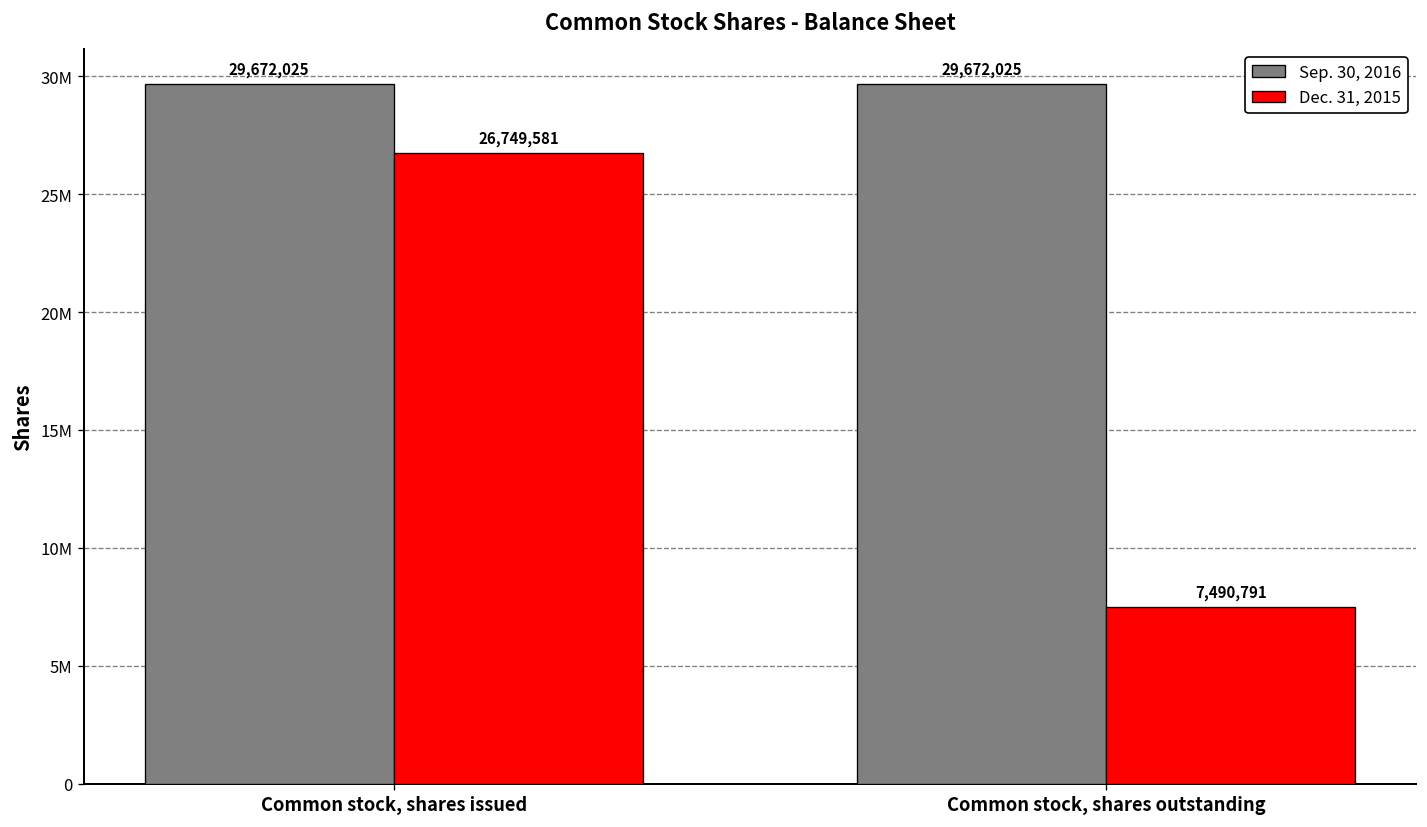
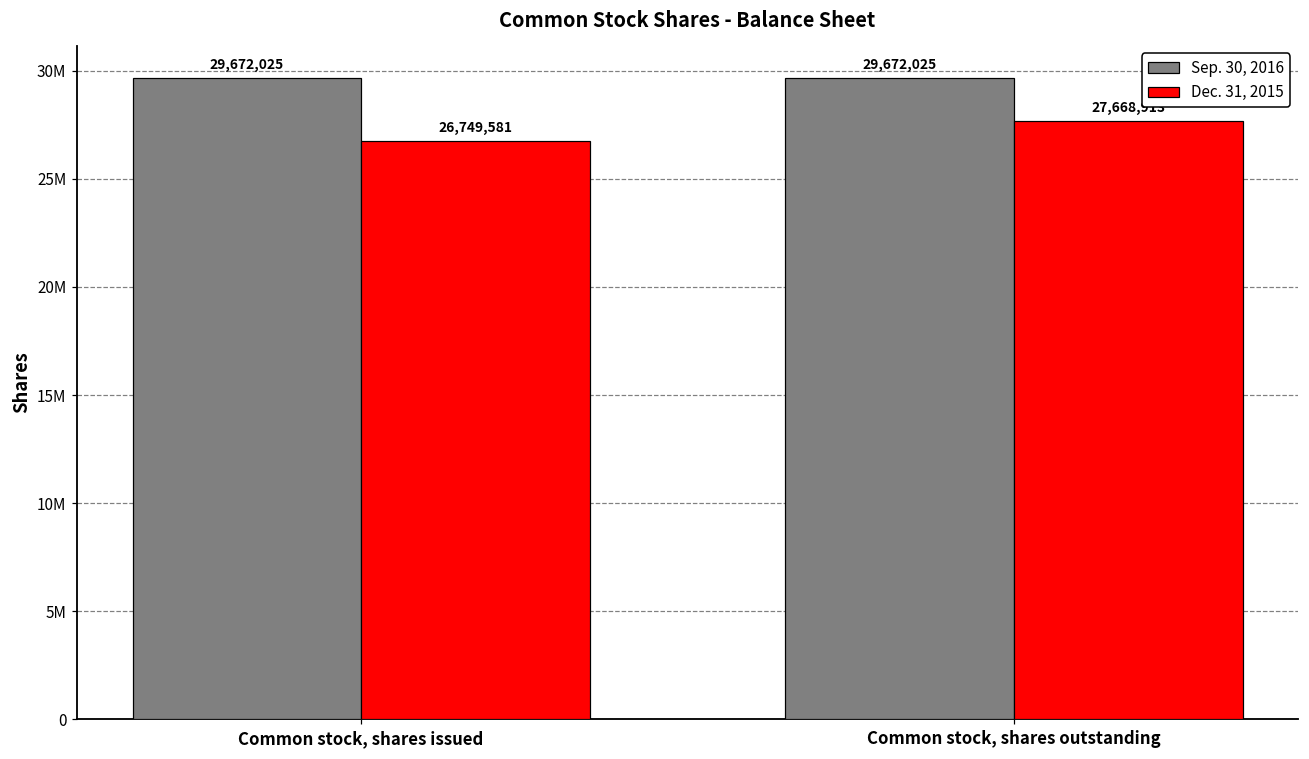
  {
    "Sep. 30, 2016": {
      "Common stock, shares issued": "29,672,025",
      "Common stock, shares outstanding": "29,672,025"
    },
    "Dec. 31, 2015": {
      "Common stock, shares issued": "26,749,581",
-     "Common stock, shares outstanding": "7,490,791"
+     "Common stock, shares outstanding": "27,668,913"
    }
  }
